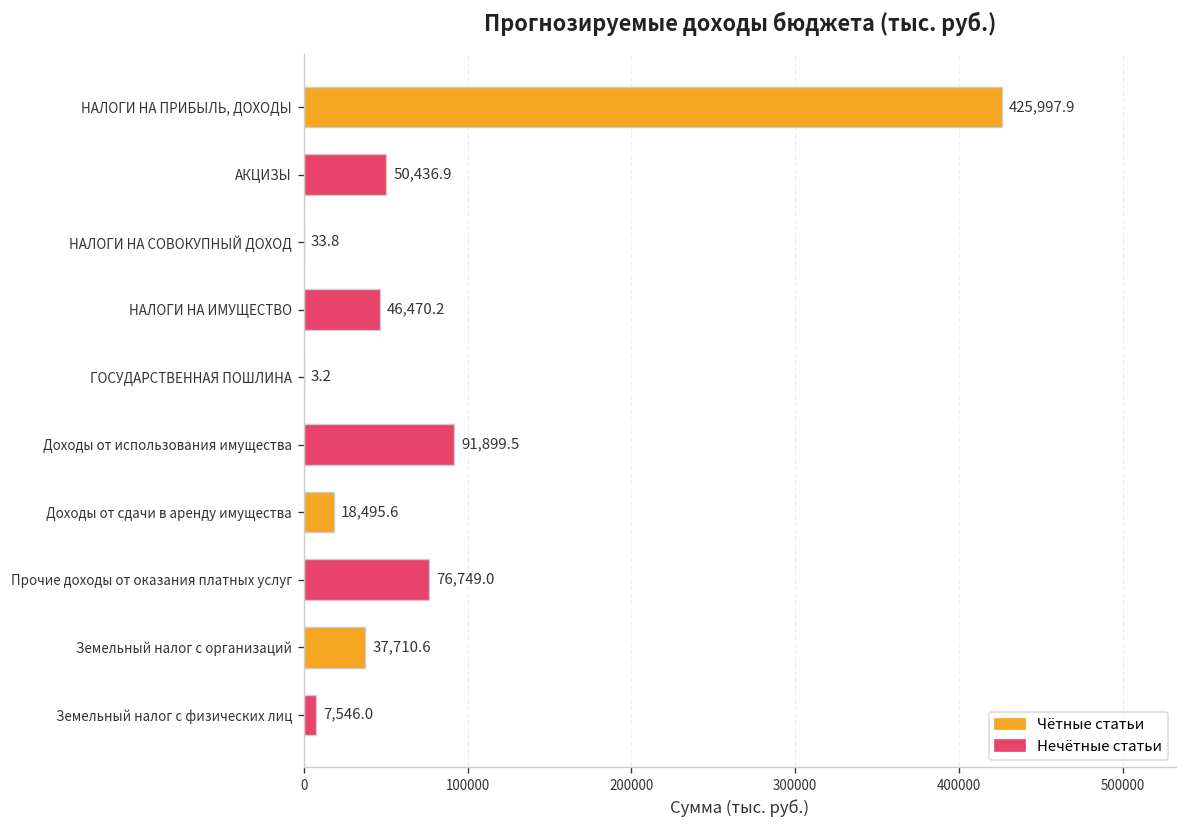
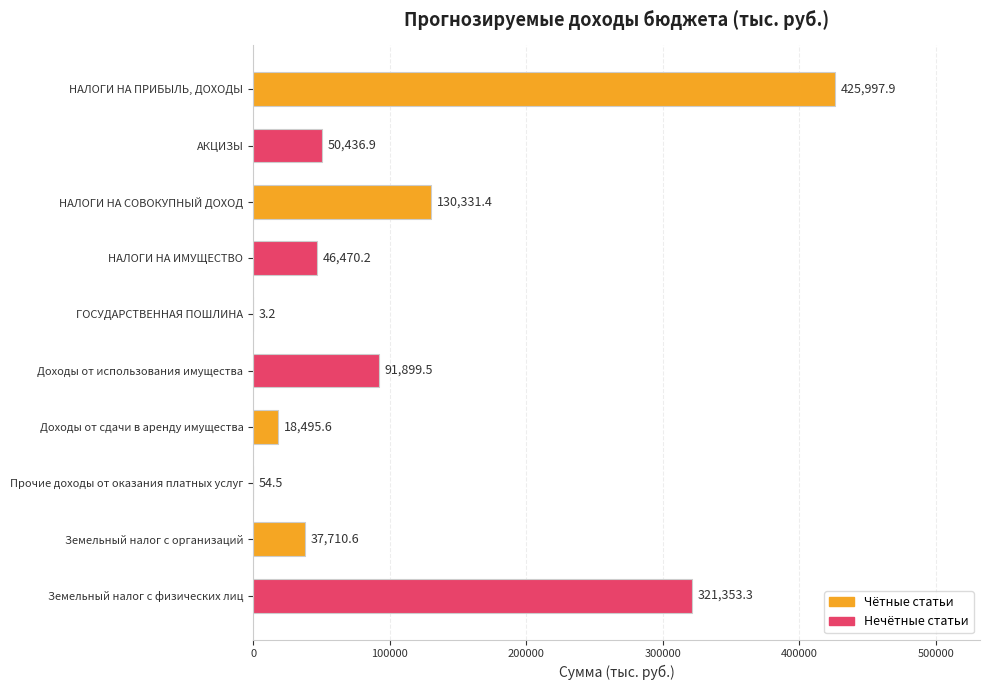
  {
    "НАЛОГИ НА ПРИБЫЛЬ, ДОХОДЫ": "425,997.9",
    "АКЦИЗЫ": "50,436.9",
-   "НАЛОГИ НА СОВОКУПНЫЙ ДОХОД": "33.8",
+   "НАЛОГИ НА СОВОКУПНЫЙ ДОХОД": "130,331.4",
    "НАЛОГИ НА ИМУЩЕСТВО": "46,470.2",
    "ГОСУДАРСТВЕННАЯ ПОШЛИНА": "3.2",
    "Доходы от использования имущества": "91,899.5",
    "Доходы от сдачи в аренду имущества": "18,495.6",
-   "Прочие доходы от оказания платных услуг": "76,749.0",
+   "Прочие доходы от оказания платных услуг": "54.5",
    "Земельный налог с организаций": "37,710.6",
-   "Земельный налог с физических лиц": "7,546.0"
+   "Земельный налог с физических лиц": "321,353.3"
  }
